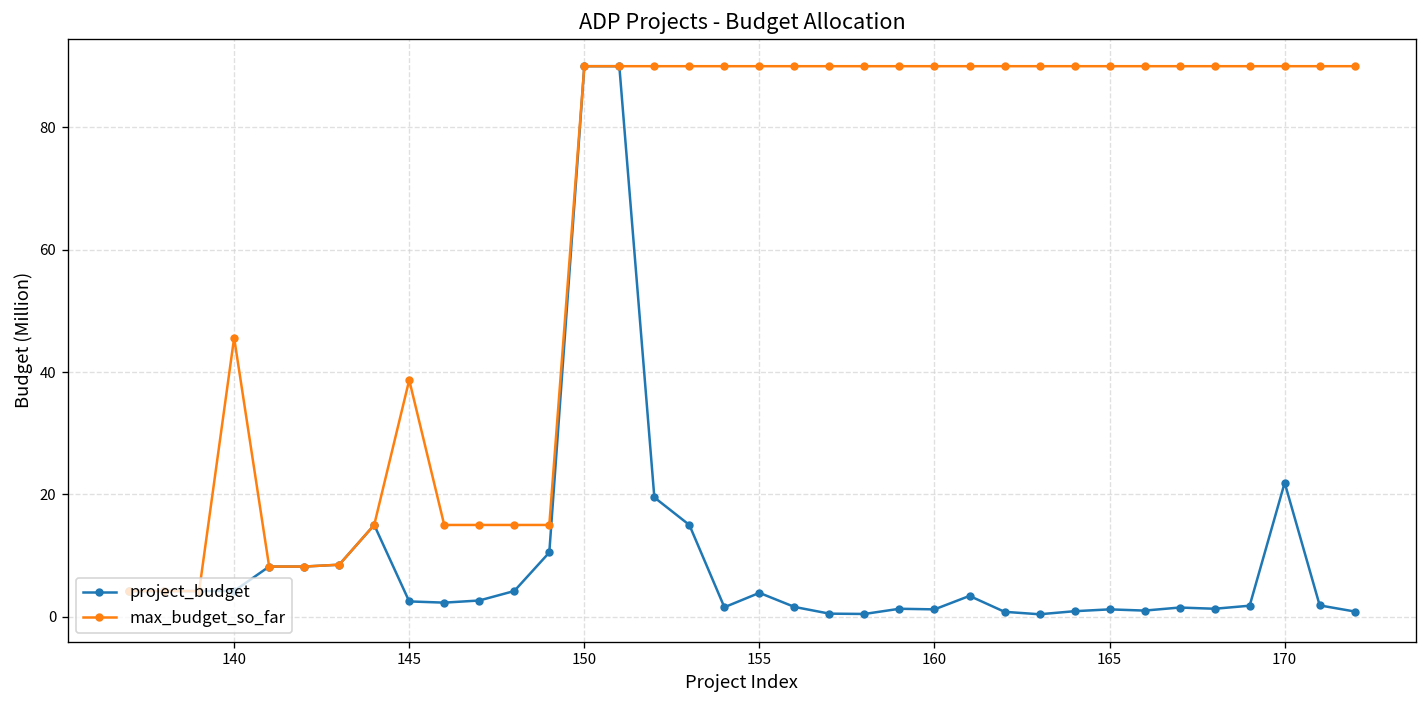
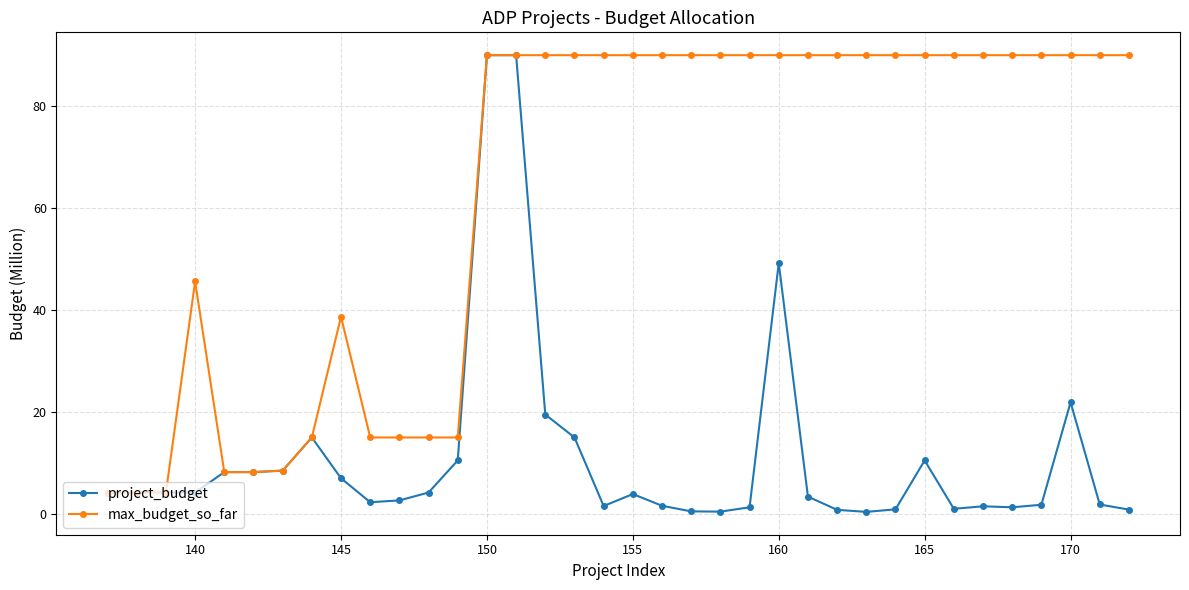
  {
    "project_budget": {
-     "145": 3,
+     "145": 7,
      "155": 4,
-     "160": 1,
-     "165": 1,
+     "160": 49,
+     "165": 11,
      "170": 22
    },
    "max_budget_so_far": {
      "140": 46,
      "145": 39,
      "155": 90,
      "160": 90,
      "165": 90,
      "170": 90
    }
  }
